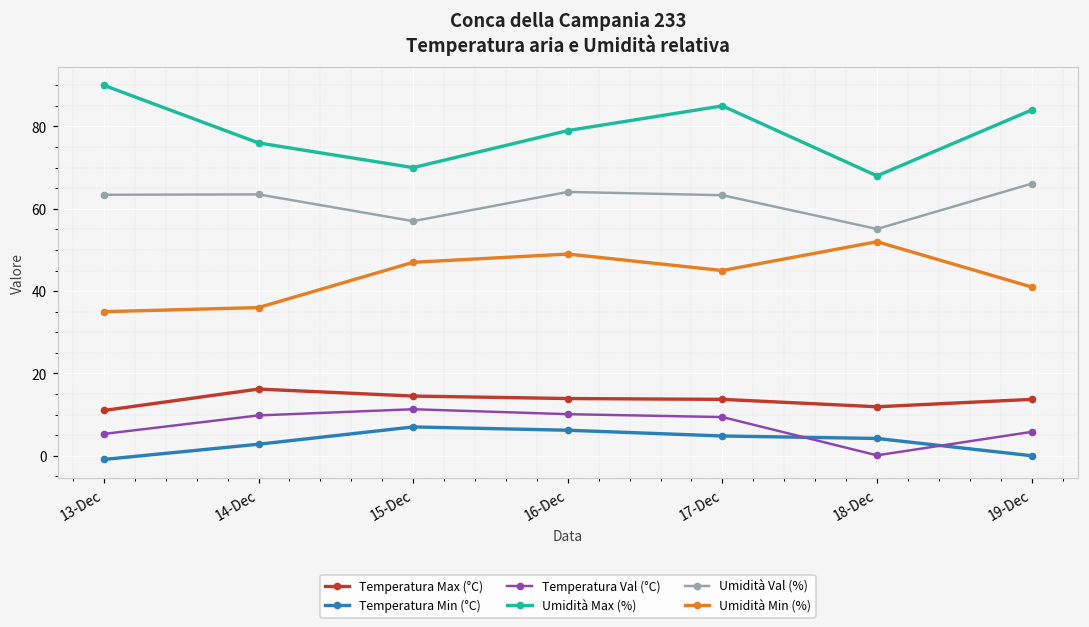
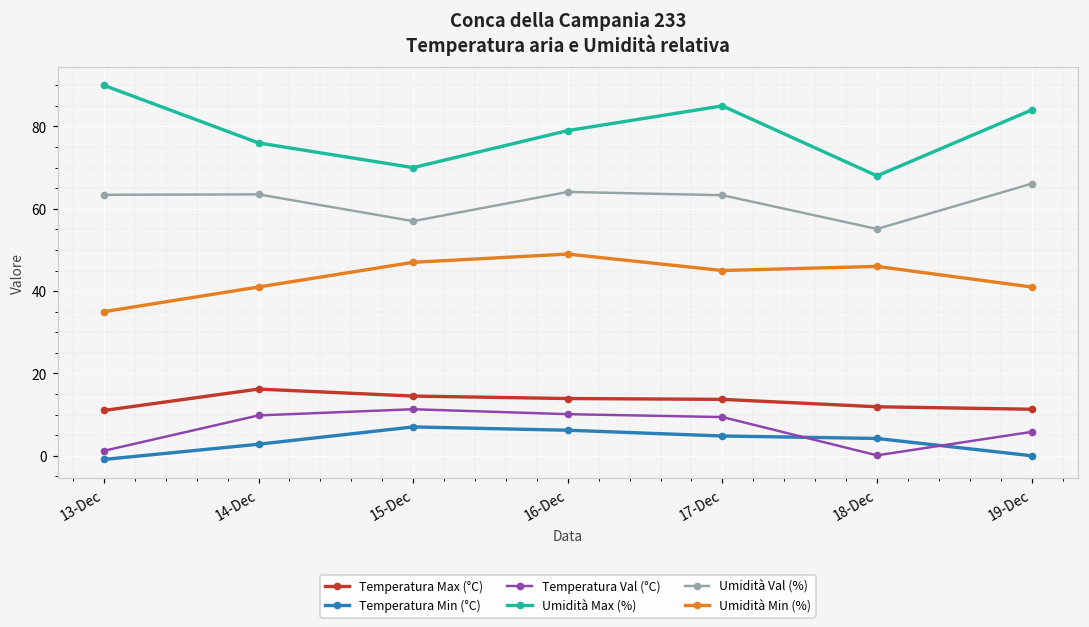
  {
    "Temperatura Max (°C)": {
      "13-Dec": 11,
      "14-Dec": 16,
      "15-Dec": 15,
      "16-Dec": 14,
      "17-Dec": 14,
      "18-Dec": 12,
-     "19-Dec": 14
+     "19-Dec": 11
    },
    "Temperatura Min (°C)": {
      "13-Dec": -1,
      "14-Dec": 3,
      "15-Dec": 7,
      "16-Dec": 6,
      "17-Dec": 5,
      "18-Dec": 4,
      "19-Dec": 0
    },
    "Temperatura Val (°C)": {
-     "13-Dec": 5,
+     "13-Dec": 1,
      "14-Dec": 10,
      "15-Dec": 11,
      "16-Dec": 10,
      "17-Dec": 9,
      "18-Dec": 0,
      "19-Dec": 6
    },
    "Umidità Max (%)": {
      "13-Dec": 90,
      "14-Dec": 76,
      "15-Dec": 70,
      "16-Dec": 79,
      "17-Dec": 85,
      "18-Dec": 68,
      "19-Dec": 84
    },
    "Umidità Val (%)": {
      "13-Dec": 63,
      "14-Dec": 64,
      "15-Dec": 57,
      "16-Dec": 64,
      "17-Dec": 63,
      "18-Dec": 55,
      "19-Dec": 66
    },
    "Umidità Min (%)": {
      "13-Dec": 35,
-     "14-Dec": 36,
+     "14-Dec": 41,
      "15-Dec": 47,
      "16-Dec": 49,
      "17-Dec": 45,
-     "18-Dec": 52,
+     "18-Dec": 46,
      "19-Dec": 41
    }
  }
